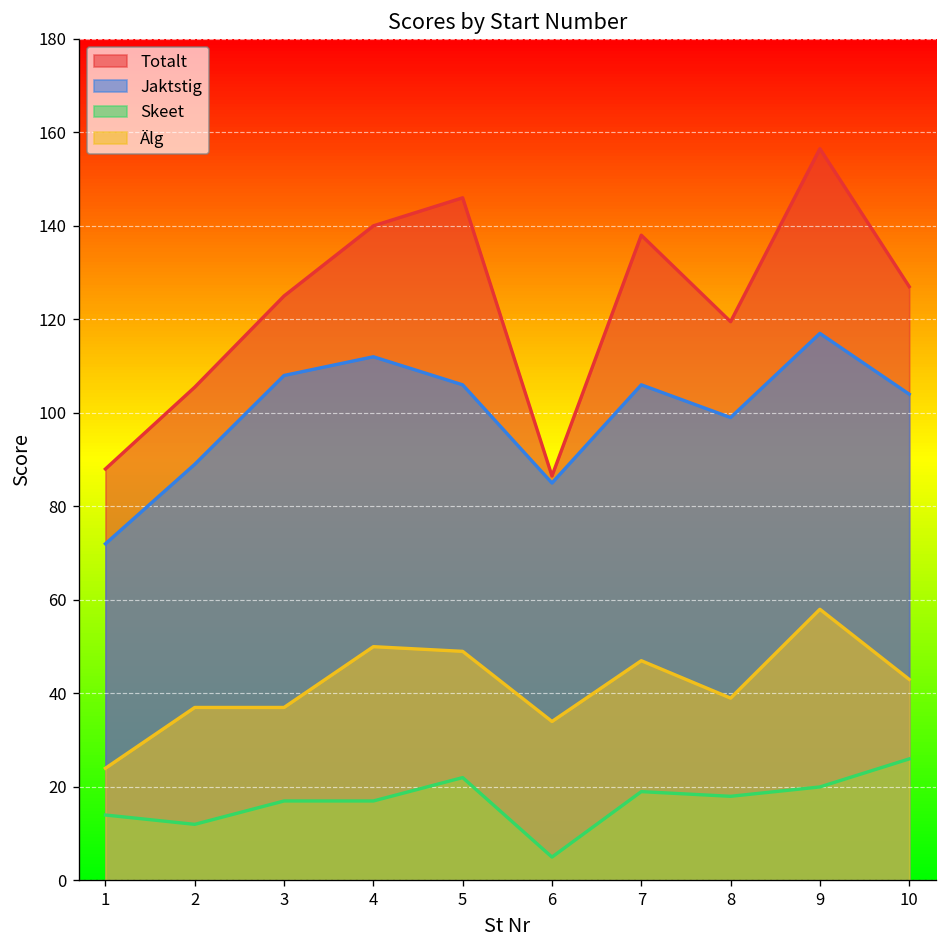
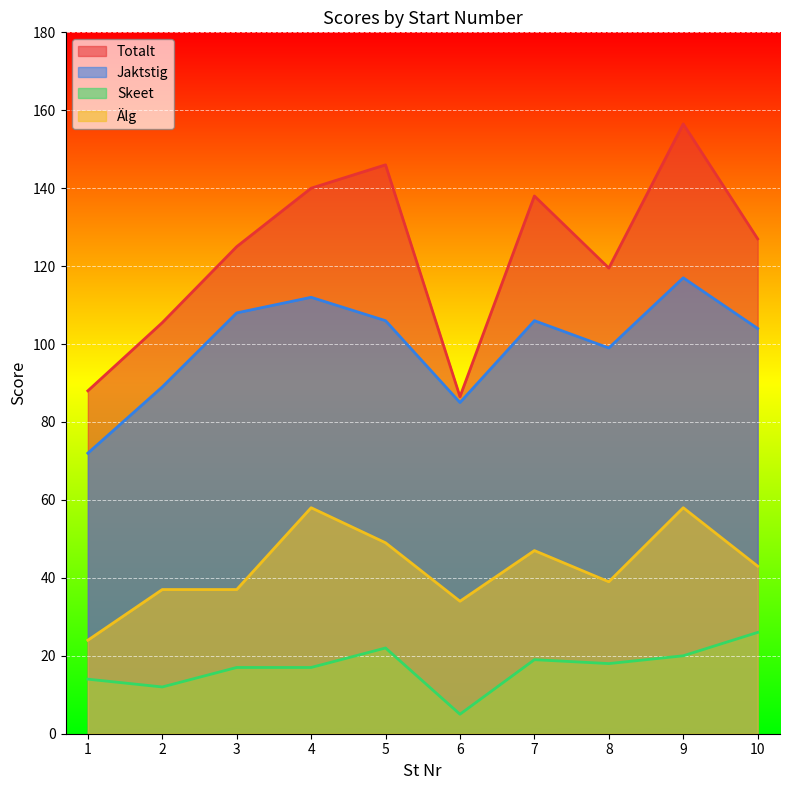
  {
    "Totalt": {
      "1": 88,
      "2": 106,
      "3": 125,
      "4": 140,
      "5": 146,
      "6": 87,
      "7": 138,
      "8": 120,
      "9": 157,
      "10": 127
    },
    "Jaktstig": {
      "1": 72,
      "2": 89,
      "3": 108,
      "4": 112,
      "5": 106,
      "6": 85,
      "7": 106,
      "8": 99,
      "9": 117,
      "10": 104
    },
    "Skeet": {
      "1": 14,
      "2": 12,
      "3": 17,
      "4": 17,
      "5": 22,
      "6": 5,
      "7": 19,
      "8": 18,
      "9": 20,
      "10": 26
    },
    "Älg": {
      "1": 24,
      "2": 37,
      "3": 37,
-     "4": 50,
+     "4": 58,
      "5": 49,
      "6": 34,
      "7": 47,
      "8": 39,
      "9": 58,
      "10": 43
    }
  }
